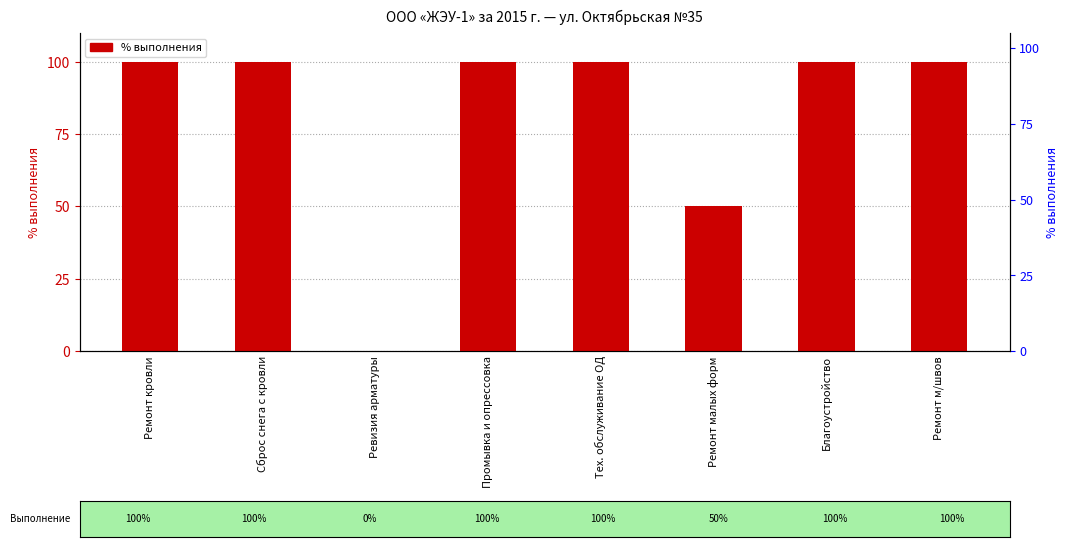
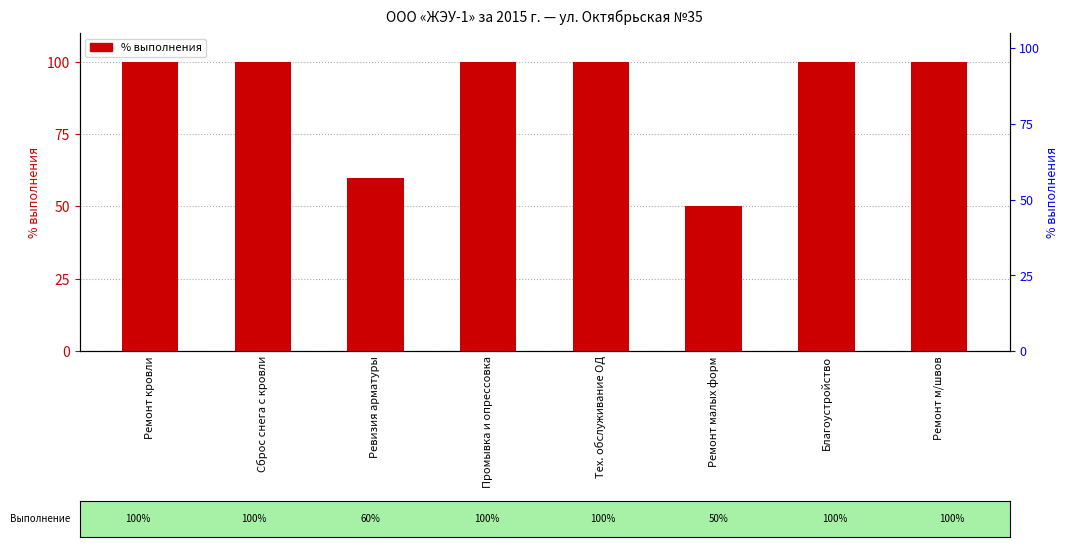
  {
-   "Ревизия арматуры": "0%"
+   "Ревизия арматуры": "60%"
  }
